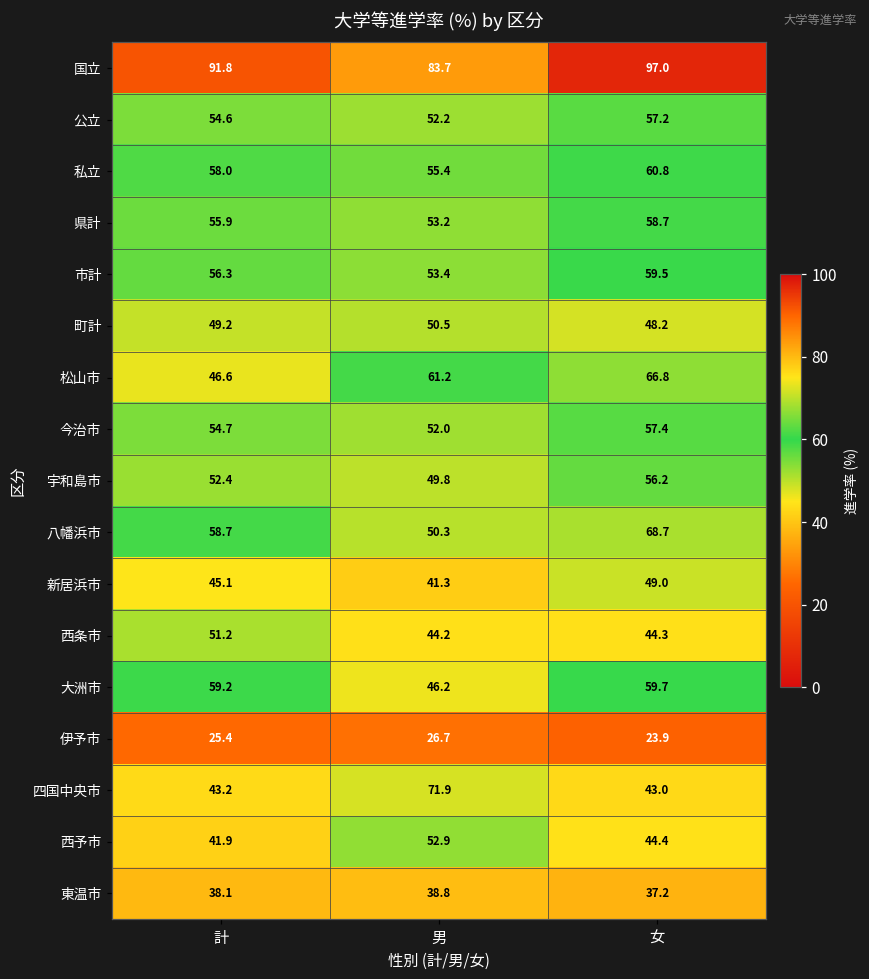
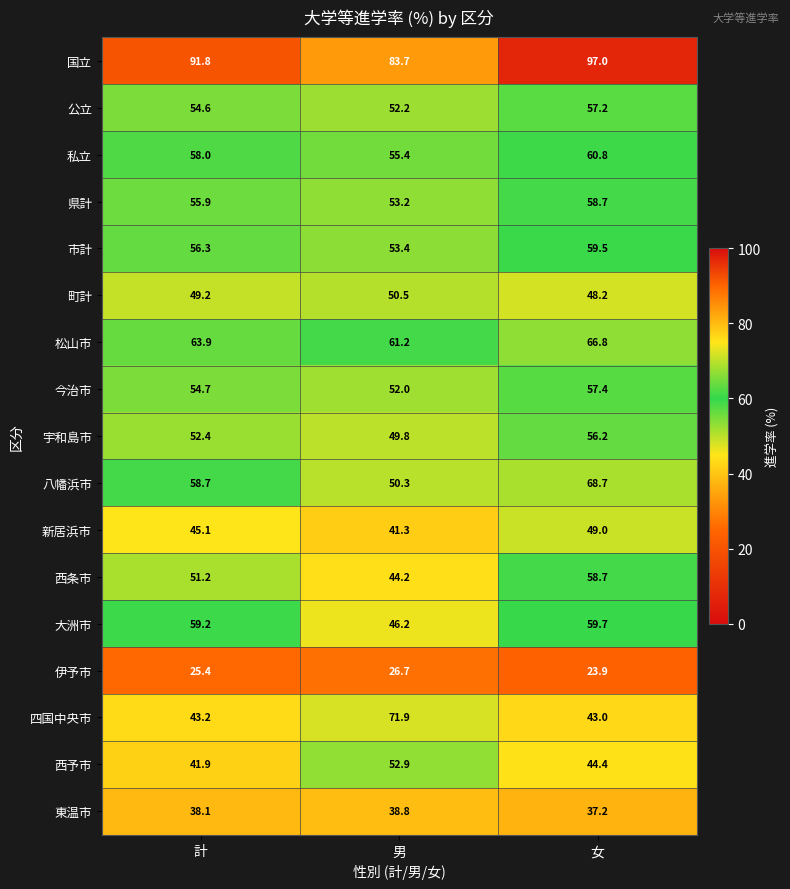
  {
    "国立": {
      "計": 91.8,
      "男": 83.7,
      "女": 97.0
    },
    "公立": {
      "計": 54.6,
      "男": 52.2,
      "女": 57.2
    },
    "私立": {
      "計": 58.0,
      "男": 55.4,
      "女": 60.8
    },
    "県計": {
      "計": 55.9,
      "男": 53.2,
      "女": 58.7
    },
    "市計": {
      "計": 56.3,
      "男": 53.4,
      "女": 59.5
    },
    "町計": {
      "計": 49.2,
      "男": 50.5,
      "女": 48.2
    },
    "松山市": {
-     "計": 46.6,
+     "計": 63.9,
      "男": 61.2,
      "女": 66.8
    },
    "今治市": {
      "計": 54.7,
      "男": 52.0,
      "女": 57.4
    },
    "宇和島市": {
      "計": 52.4,
      "男": 49.8,
      "女": 56.2
    },
    "八幡浜市": {
      "計": 58.7,
      "男": 50.3,
      "女": 68.7
    },
    "新居浜市": {
      "計": 45.1,
      "男": 41.3,
      "女": 49.0
    },
    "西条市": {
      "計": 51.2,
      "男": 44.2,
-     "女": 44.3
+     "女": 58.7
    },
    "大洲市": {
      "計": 59.2,
      "男": 46.2,
      "女": 59.7
    },
    "伊予市": {
      "計": 25.4,
      "男": 26.7,
      "女": 23.9
    },
    "四国中央市": {
      "計": 43.2,
      "男": 71.9,
      "女": 43.0
    },
    "西予市": {
      "計": 41.9,
      "男": 52.9,
      "女": 44.4
    },
    "東温市": {
      "計": 38.1,
      "男": 38.8,
      "女": 37.2
    }
  }
